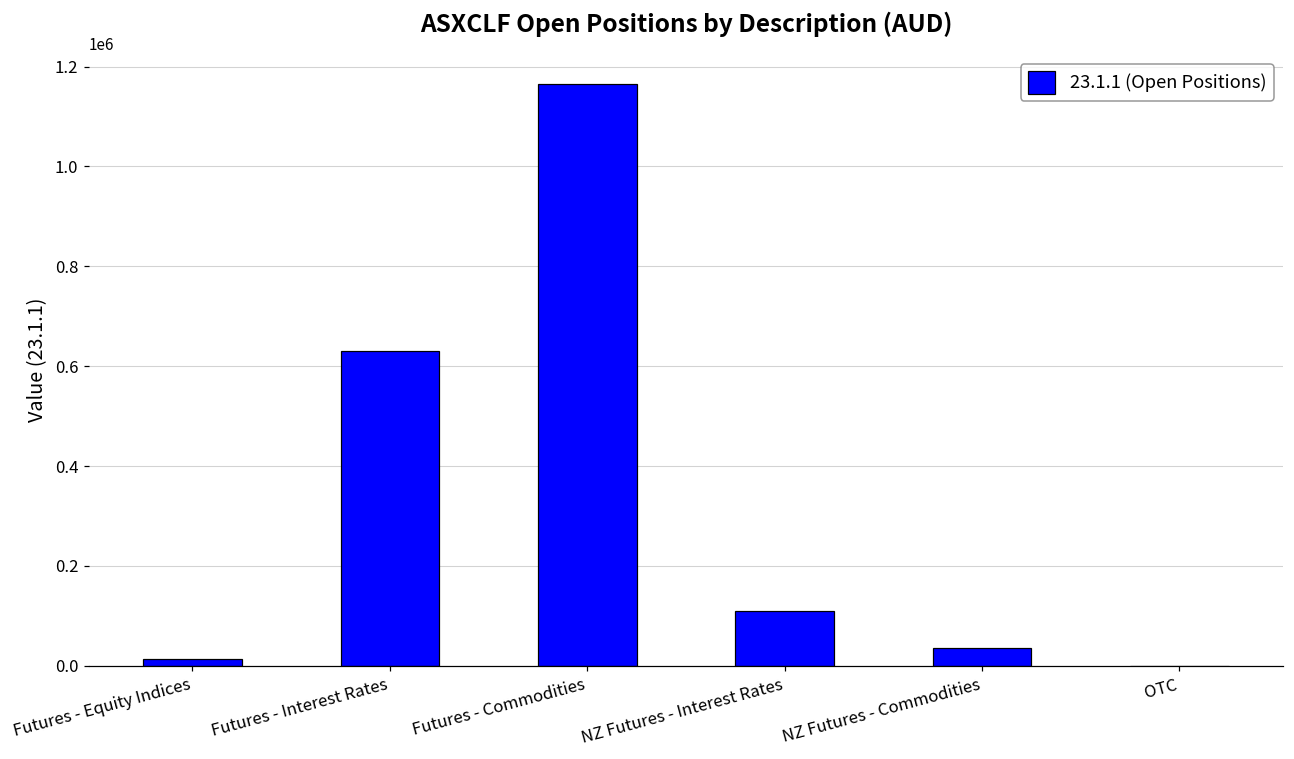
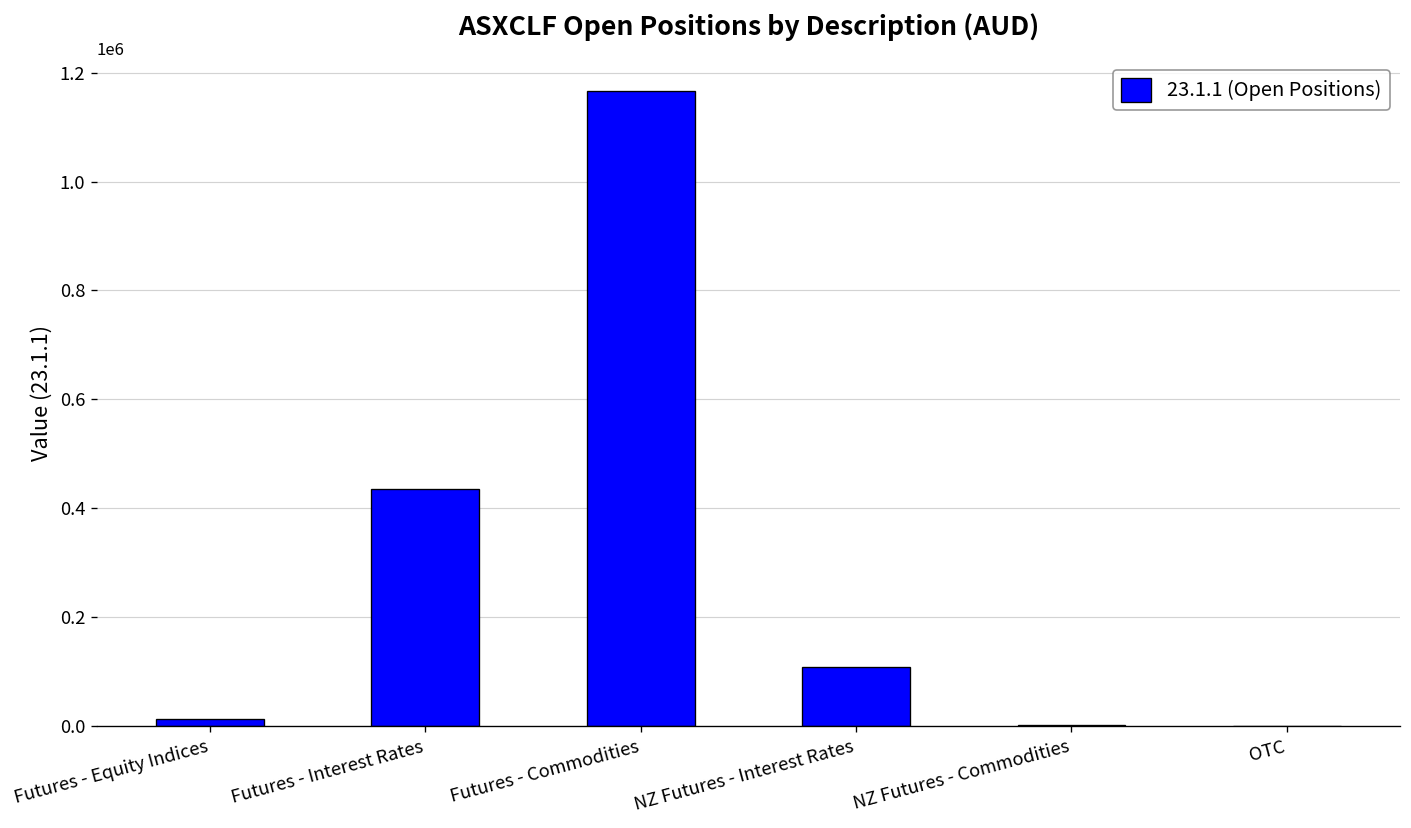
  {
    "Futures - Equity Indices": 10000,
-   "Futures - Interest Rates": 630000,
+   "Futures - Interest Rates": 440000,
    "Futures - Commodities": 1170000,
    "NZ Futures - Interest Rates": 110000,
-   "NZ Futures - Commodities": 40000
+   "NZ Futures - Commodities": 0
  }
